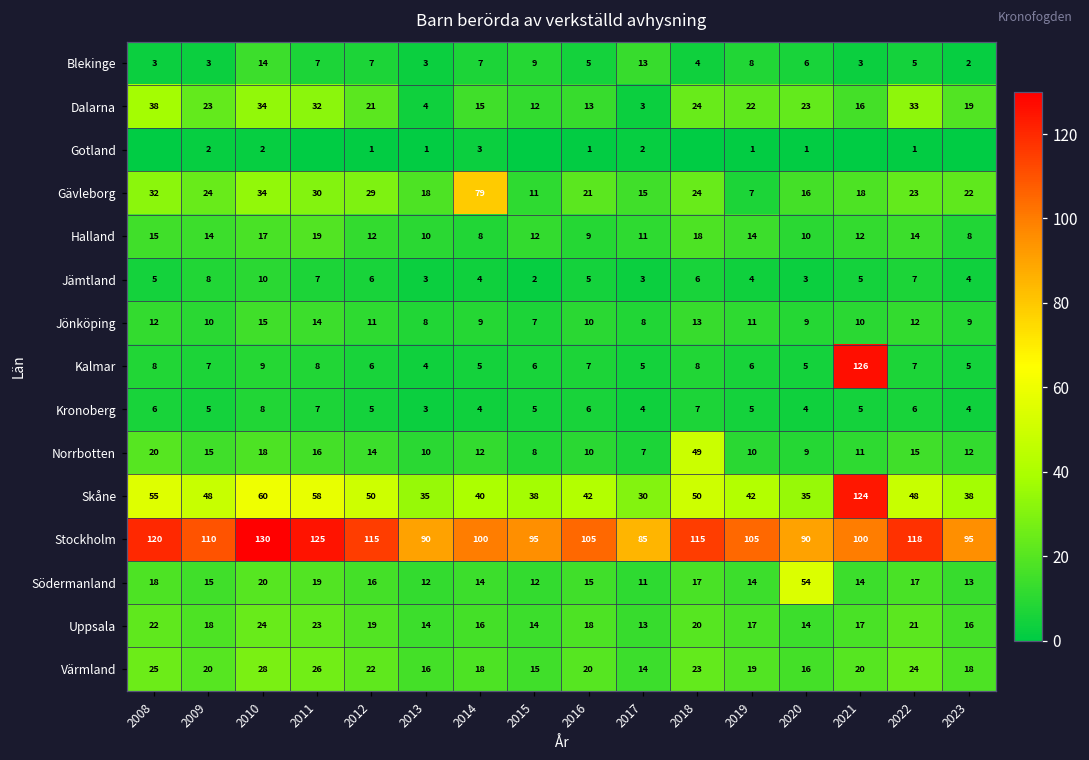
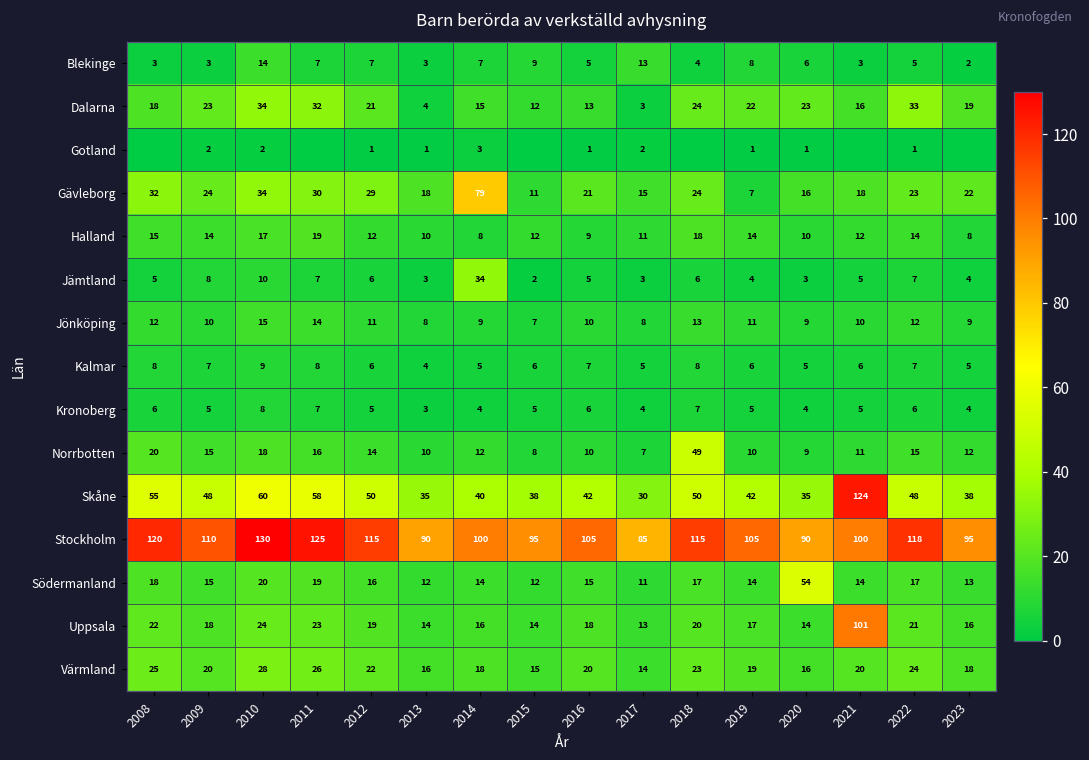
  {
    "Dalarna": {
-     "2008": 38,
+     "2008": 18,
      "2009": 23,
      "2010": 34,
      "2011": 32,
      "2012": 21,
      "2013": 4,
      "2014": 15,
      "2015": 12,
      "2016": 13,
      "2017": 3,
      "2018": 24,
      "2019": 22,
      "2020": 23,
      "2021": 16,
      "2022": 33,
      "2023": 19
    },
    "Jämtland": {
      "2008": 5,
      "2009": 8,
      "2010": 10,
      "2011": 7,
      "2012": 6,
      "2013": 3,
-     "2014": 4,
+     "2014": 34,
      "2015": 2,
      "2016": 5,
      "2017": 3,
      "2018": 6,
      "2019": 4,
      "2020": 3,
      "2021": 5,
      "2022": 7,
      "2023": 4
    },
    "Kalmar": {
      "2008": 8,
      "2009": 7,
      "2010": 9,
      "2011": 8,
      "2012": 6,
      "2013": 4,
      "2014": 5,
      "2015": 6,
      "2016": 7,
      "2017": 5,
      "2018": 8,
      "2019": 6,
      "2020": 5,
-     "2021": 126,
+     "2021": 6,
      "2022": 7,
      "2023": 5
    },
    "Uppsala": {
      "2008": 22,
      "2009": 18,
      "2010": 24,
      "2011": 23,
      "2012": 19,
      "2013": 14,
      "2014": 16,
      "2015": 14,
      "2016": 18,
      "2017": 13,
      "2018": 20,
      "2019": 17,
      "2020": 14,
-     "2021": 17,
+     "2021": 101,
      "2022": 21,
      "2023": 16
    }
  }
